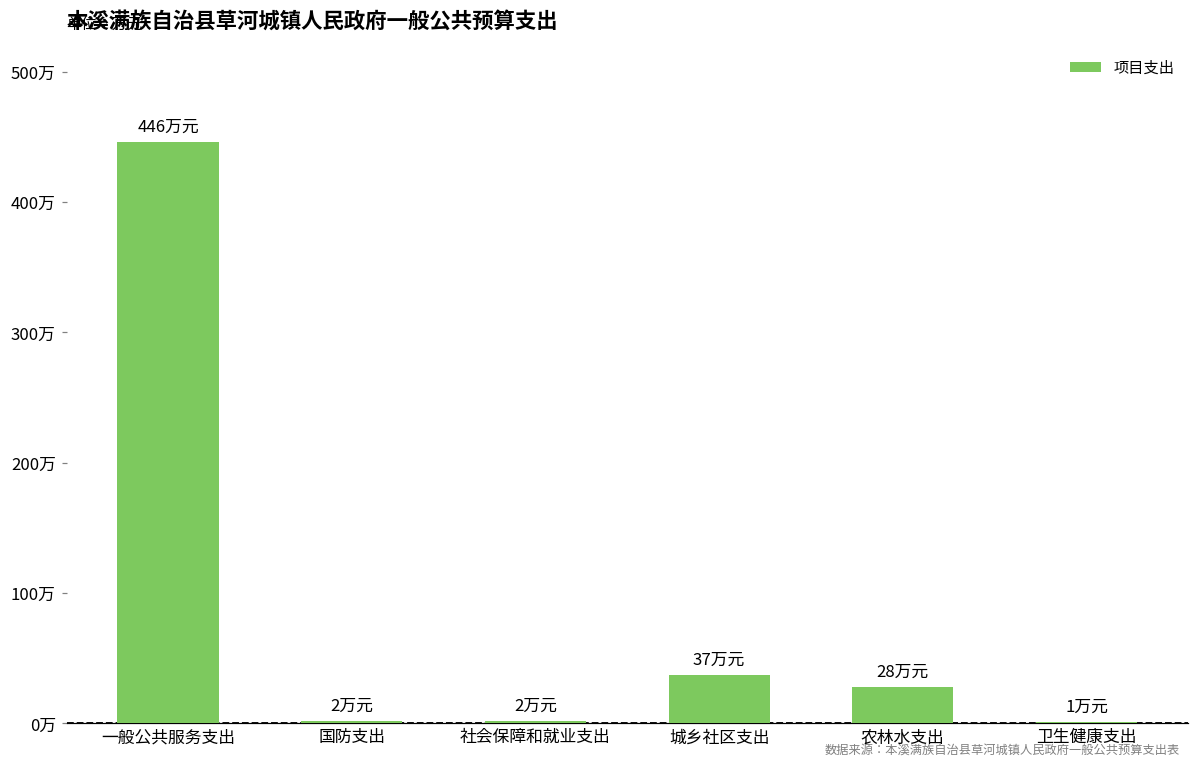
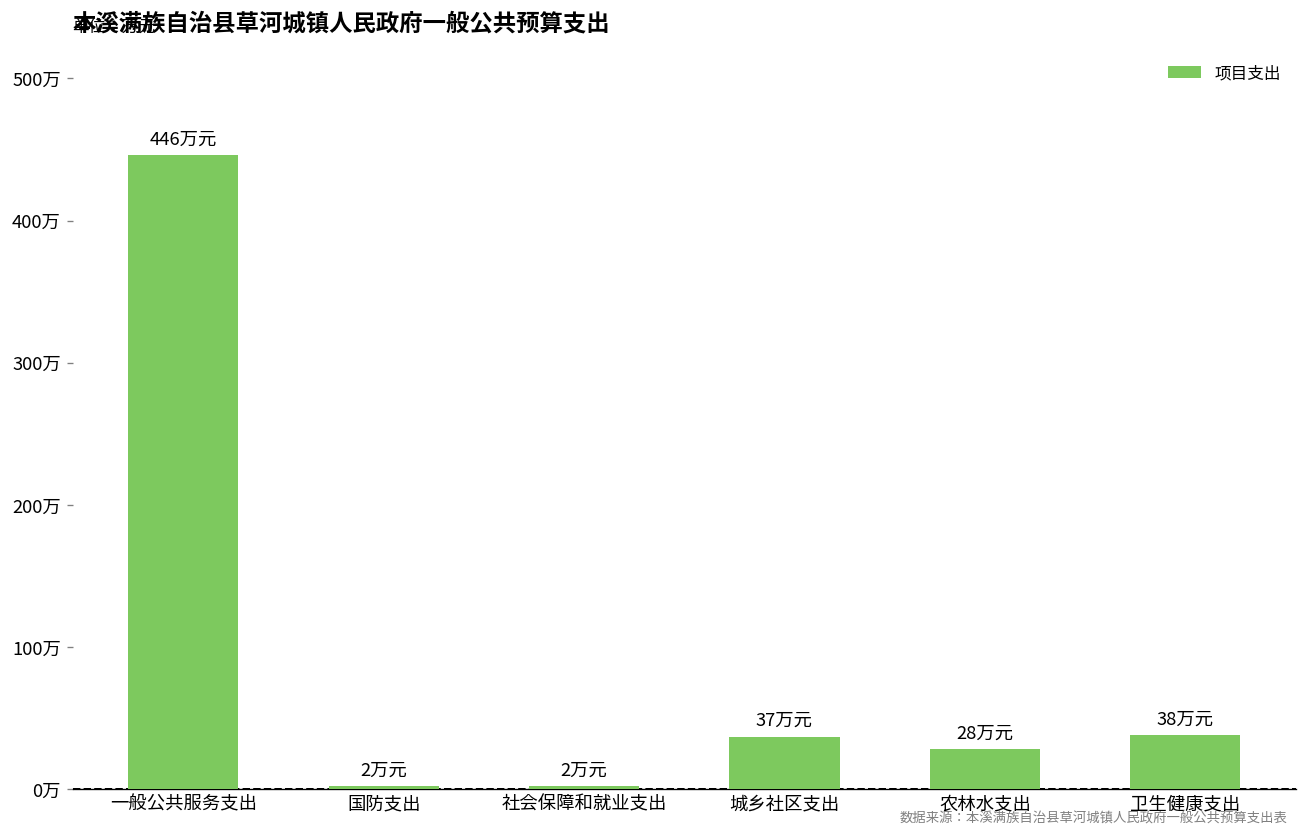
  {
    "一般公共服务支出": 446,
    "国防支出": 2,
    "社会保障和就业支出": 2,
    "城乡社区支出": 37,
    "农林水支出": 28,
-   "卫生健康支出": 1
+   "卫生健康支出": 38
  }
